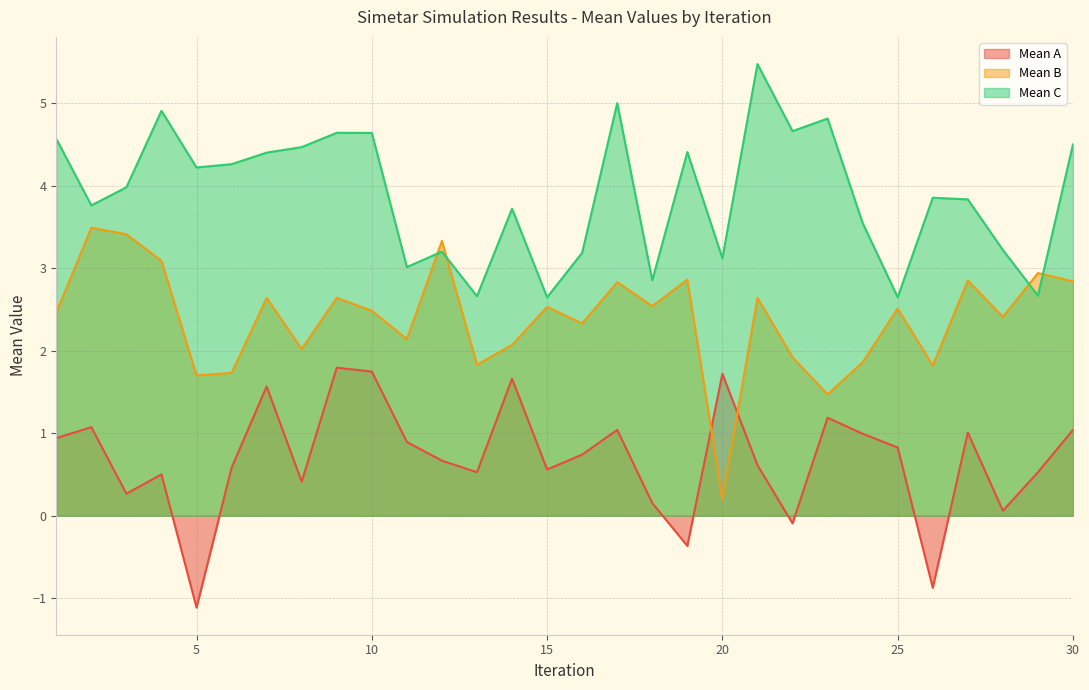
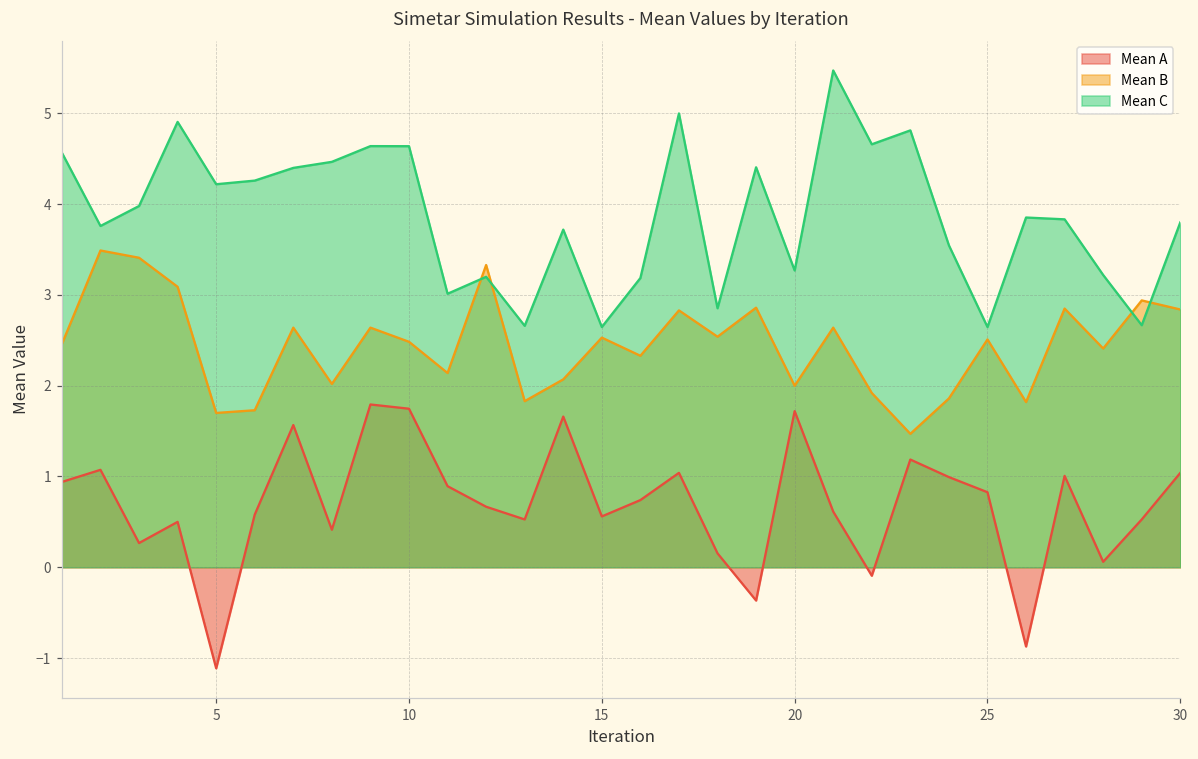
  {
    "Mean B": {
      "5": 1.7,
      "10": 2.5,
      "15": 2.5,
-     "20": 0.2,
+     "20": 2.0,
      "25": 2.5,
      "30": 2.8
    },
    "Mean C": {
      "5": 4.2,
      "10": 4.6,
      "15": 2.6,
-     "20": 3.1,
+     "20": 3.3,
      "25": 2.6,
-     "30": 4.5
+     "30": 3.8
    }
  }
